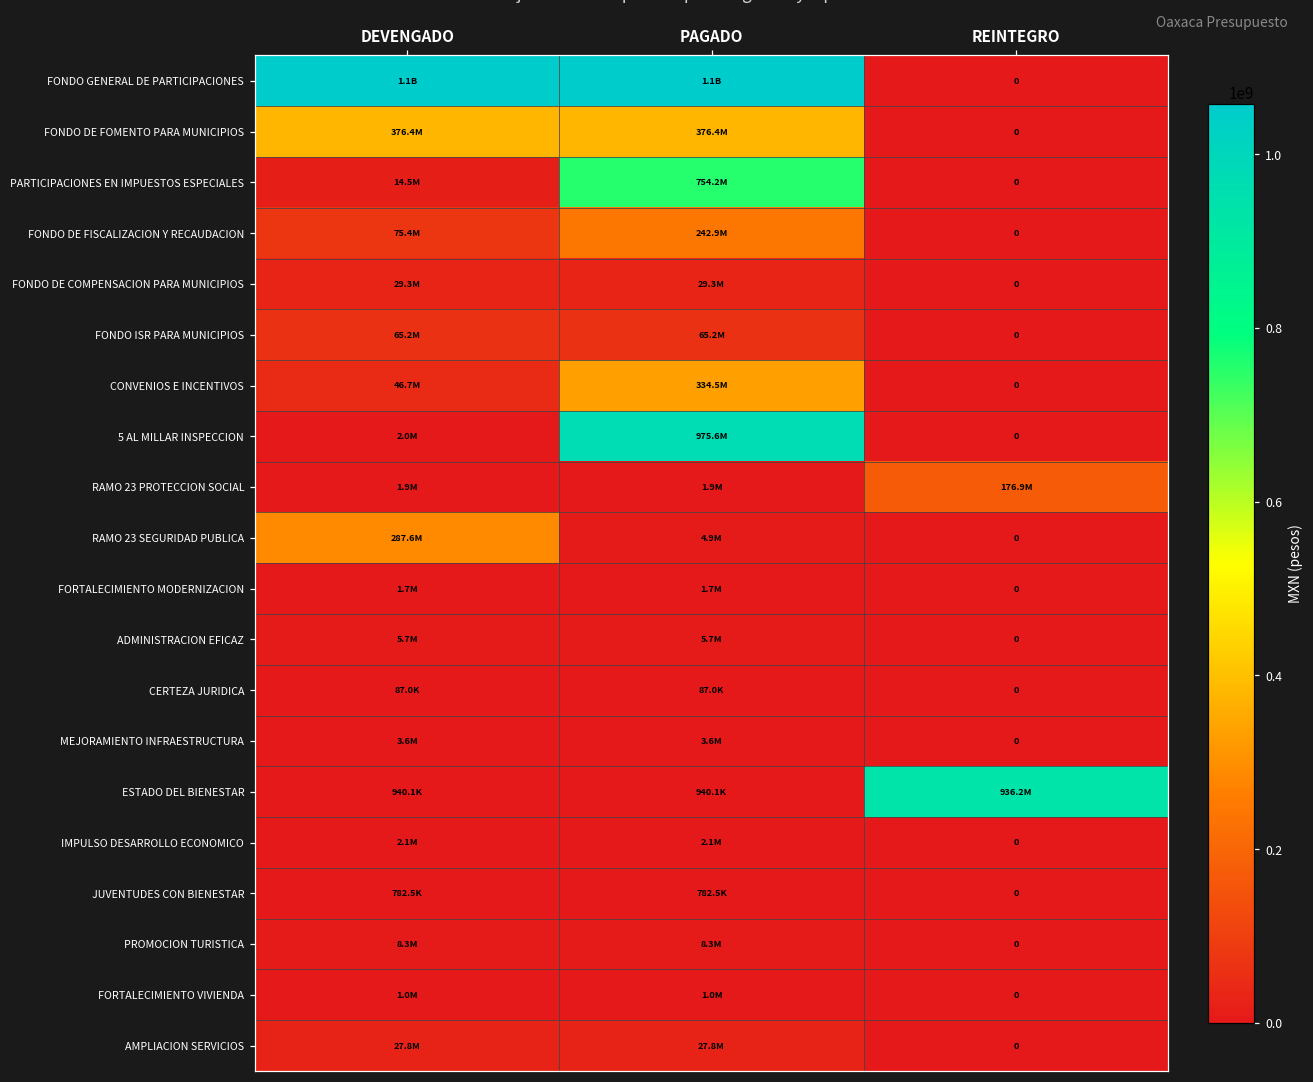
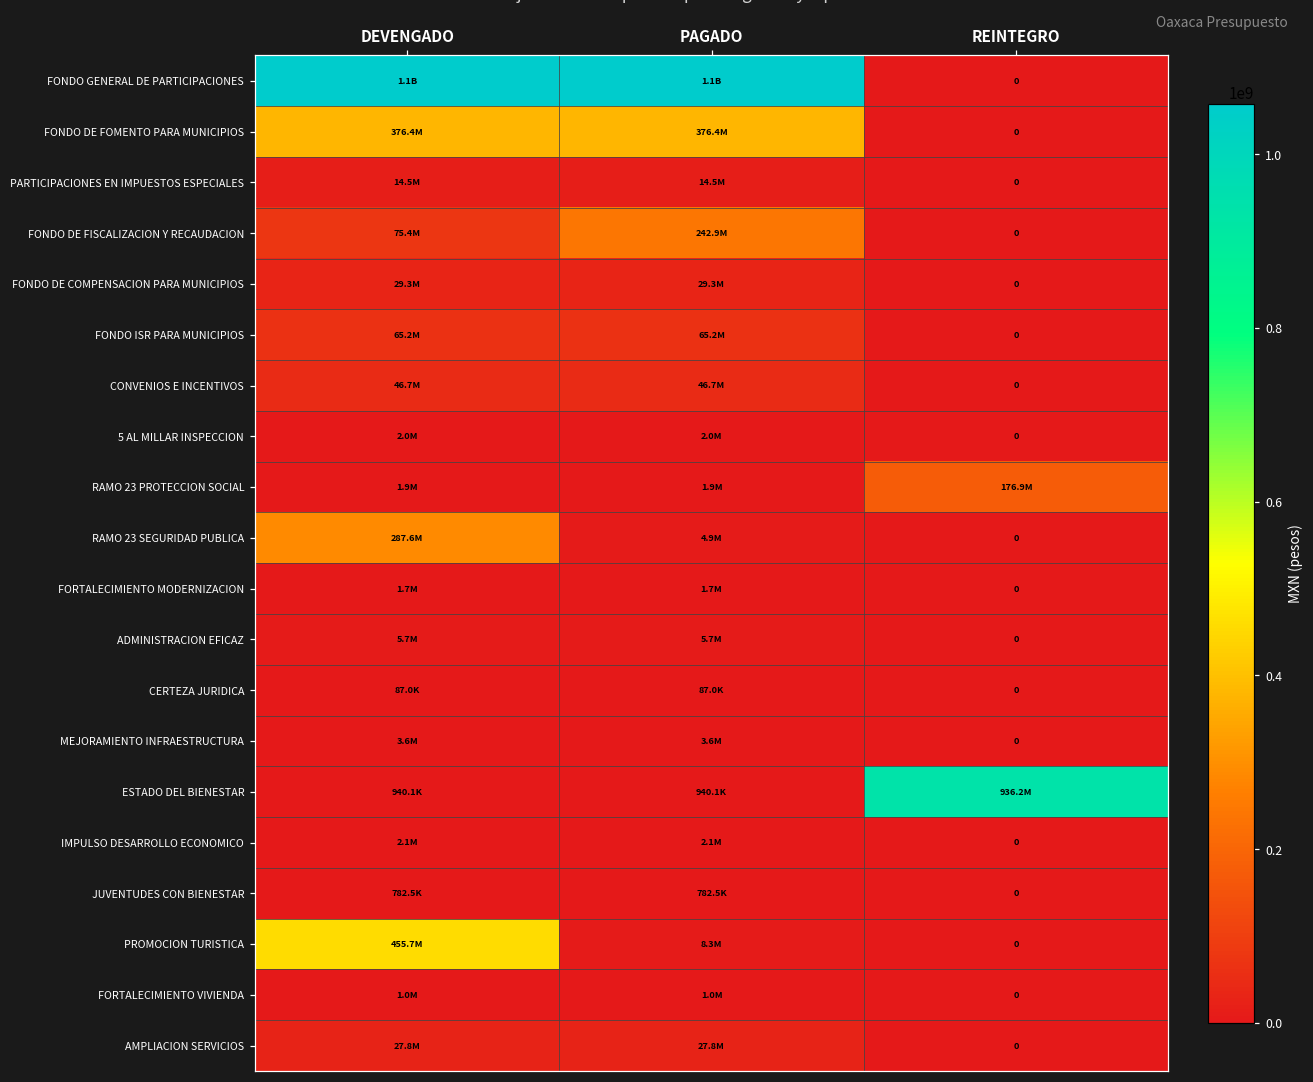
  {
    "FONDO GENERAL DE PARTICIPACIONES": {
      "DEVENGADO": "1.1B",
      "PAGADO": "1.1B",
      "REINTEGRO": "0"
    },
    "FONDO DE FOMENTO PARA MUNICIPIOS": {
      "DEVENGADO": "376.4M",
      "PAGADO": "376.4M",
      "REINTEGRO": "0"
    },
    "PARTICIPACIONES EN IMPUESTOS ESPECIALES": {
      "DEVENGADO": "14.5M",
-     "PAGADO": "754.2M",
+     "PAGADO": "14.5M",
      "REINTEGRO": "0"
    },
    "FONDO DE FISCALIZACION Y RECAUDACION": {
      "DEVENGADO": "75.4M",
      "PAGADO": "242.9M",
      "REINTEGRO": "0"
    },
    "FONDO DE COMPENSACION PARA MUNICIPIOS": {
      "DEVENGADO": "29.3M",
      "PAGADO": "29.3M",
      "REINTEGRO": "0"
    },
    "FONDO ISR PARA MUNICIPIOS": {
      "DEVENGADO": "65.2M",
      "PAGADO": "65.2M",
      "REINTEGRO": "0"
    },
    "CONVENIOS E INCENTIVOS": {
      "DEVENGADO": "46.7M",
-     "PAGADO": "334.5M",
+     "PAGADO": "46.7M",
      "REINTEGRO": "0"
    },
    "5 AL MILLAR INSPECCION": {
      "DEVENGADO": "2.0M",
-     "PAGADO": "975.6M",
+     "PAGADO": "2.0M",
      "REINTEGRO": "0"
    },
    "RAMO 23 PROTECCION SOCIAL": {
      "DEVENGADO": "1.9M",
      "PAGADO": "1.9M",
      "REINTEGRO": "176.9M"
    },
    "RAMO 23 SEGURIDAD PUBLICA": {
      "DEVENGADO": "287.6M",
      "PAGADO": "4.9M",
      "REINTEGRO": "0"
    },
    "FORTALECIMIENTO MODERNIZACION": {
      "DEVENGADO": "1.7M",
      "PAGADO": "1.7M",
      "REINTEGRO": "0"
    },
    "ADMINISTRACION EFICAZ": {
      "DEVENGADO": "5.7M",
      "PAGADO": "5.7M",
      "REINTEGRO": "0"
    },
    "CERTEZA JURIDICA": {
      "DEVENGADO": "87.0K",
      "PAGADO": "87.0K",
      "REINTEGRO": "0"
    },
    "MEJORAMIENTO INFRAESTRUCTURA": {
      "DEVENGADO": "3.6M",
      "PAGADO": "3.6M",
      "REINTEGRO": "0"
    },
    "ESTADO DEL BIENESTAR": {
      "DEVENGADO": "940.1K",
      "PAGADO": "940.1K",
      "REINTEGRO": "936.2M"
    },
    "IMPULSO DESARROLLO ECONOMICO": {
      "DEVENGADO": "2.1M",
      "PAGADO": "2.1M",
      "REINTEGRO": "0"
    },
    "JUVENTUDES CON BIENESTAR": {
      "DEVENGADO": "782.5K",
      "PAGADO": "782.5K",
      "REINTEGRO": "0"
    },
    "PROMOCION TURISTICA": {
-     "DEVENGADO": "8.3M",
+     "DEVENGADO": "455.7M",
      "PAGADO": "8.3M",
      "REINTEGRO": "0"
    },
    "FORTALECIMIENTO VIVIENDA": {
      "DEVENGADO": "1.0M",
      "PAGADO": "1.0M",
      "REINTEGRO": "0"
    },
    "AMPLIACION SERVICIOS": {
      "DEVENGADO": "27.8M",
      "PAGADO": "27.8M",
      "REINTEGRO": "0"
    }
  }
